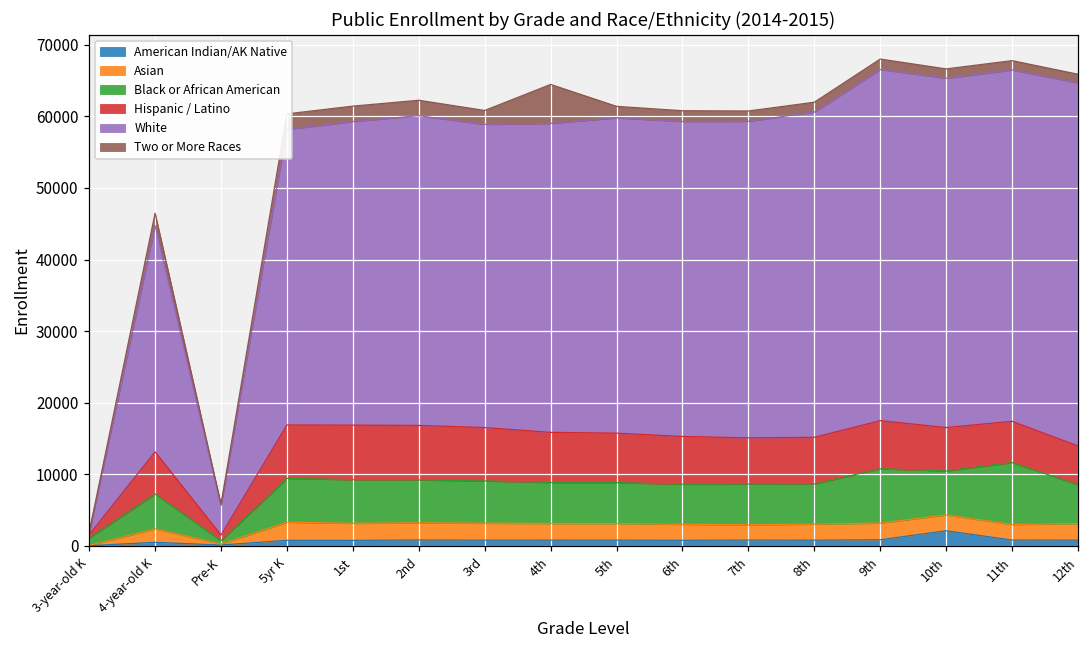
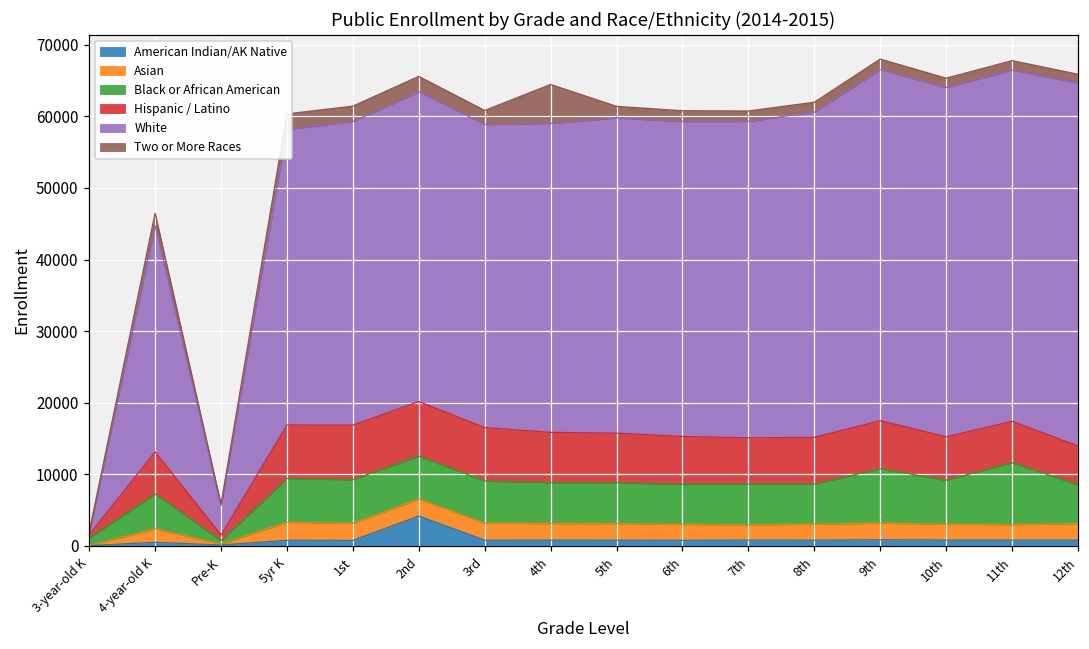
  {
    "American Indian/AK Native": {
      "4-year-old K": 0,
      "5yr K": 1000,
      "1st": 1000,
-     "2nd": 1000,
+     "2nd": 4000,
      "3rd": 1000,
      "4th": 1000,
      "5th": 1000,
      "6th": 1000,
      "7th": 1000,
      "8th": 1000,
      "9th": 1000,
-     "10th": 2000,
+     "10th": 1000,
      "11th": 1000,
      "12th": 1000
    },
    "Asian": {
      "4-year-old K": 2000,
      "5yr K": 3000,
      "1st": 2000,
      "2nd": 2000,
      "3rd": 2000,
      "4th": 2000,
      "5th": 2000,
      "6th": 2000,
      "7th": 2000,
      "8th": 2000,
      "9th": 2000,
      "10th": 2000,
      "11th": 2000,
      "12th": 2000
    },
    "Black or African American": {
      "3-year-old K": 1000,
      "4-year-old K": 5000,
      "Pre-K": 0,
      "5yr K": 6000,
      "1st": 6000,
      "2nd": 6000,
      "3rd": 6000,
      "4th": 6000,
      "5th": 6000,
      "6th": 6000,
      "7th": 6000,
      "8th": 6000,
      "9th": 8000,
      "10th": 6000,
      "11th": 9000,
      "12th": 5000
    },
    "Hispanic / Latino": {
      "4-year-old K": 6000,
      "Pre-K": 1000,
      "5yr K": 7000,
      "1st": 8000,
      "2nd": 8000,
      "3rd": 7000,
      "4th": 7000,
      "5th": 7000,
      "6th": 7000,
      "7th": 6000,
      "8th": 7000,
      "9th": 7000,
      "10th": 6000,
      "11th": 6000,
      "12th": 5000
    },
    "White": {
      "4-year-old K": 32000,
      "1st": 42000,
      "2nd": 43000,
      "3rd": 42000,
      "4th": 43000,
      "5th": 44000,
      "6th": 44000,
      "7th": 44000,
      "8th": 45000,
      "9th": 49000,
      "10th": 49000,
      "11th": 49000,
      "12th": 51000
    },
    "Two or More Races": {
      "4-year-old K": 2000,
      "1st": 2000,
      "2nd": 2000,
      "3rd": 2000,
      "4th": 5000,
      "5th": 2000,
      "6th": 2000,
      "7th": 1000,
      "8th": 1000,
      "9th": 1000,
      "10th": 1000,
      "11th": 1000,
      "12th": 1000
    }
  }
